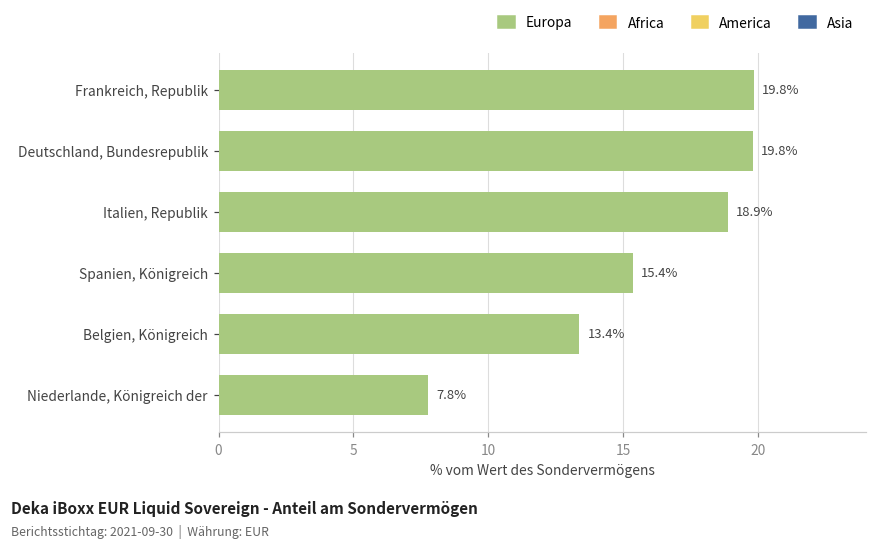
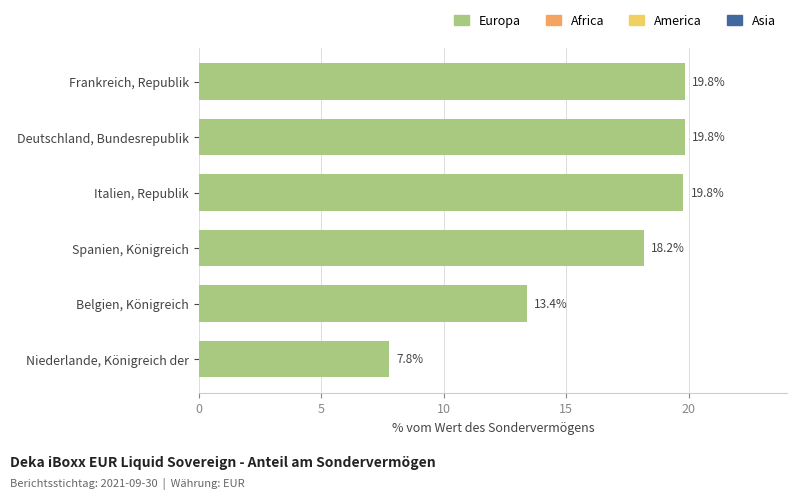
  {
    "Frankreich, Republik": "19.8%",
    "Deutschland, Bundesrepublik": "19.8%",
-   "Italien, Republik": "18.9%",
-   "Spanien, Königreich": "15.4%",
+   "Italien, Republik": "19.8%",
+   "Spanien, Königreich": "18.2%",
    "Belgien, Königreich": "13.4%",
    "Niederlande, Königreich der": "7.8%"
  }
